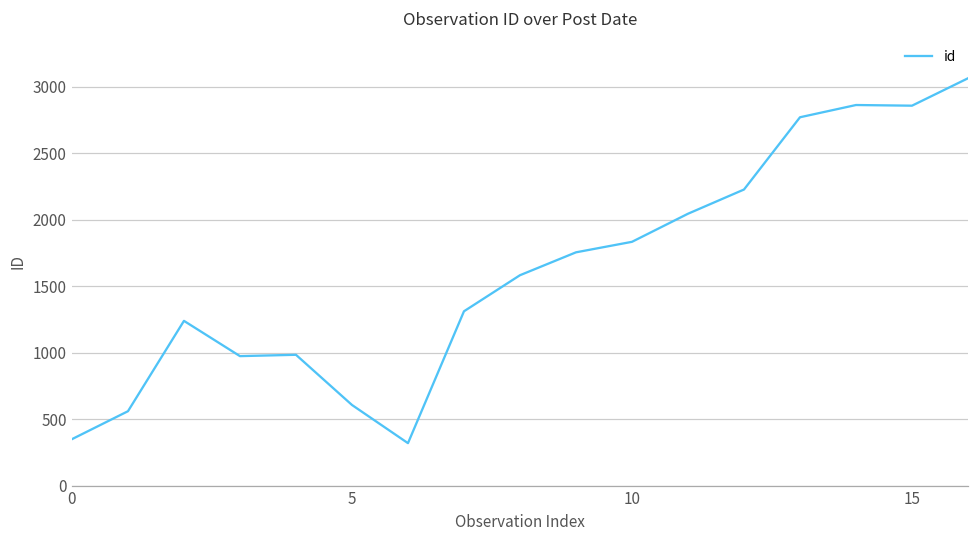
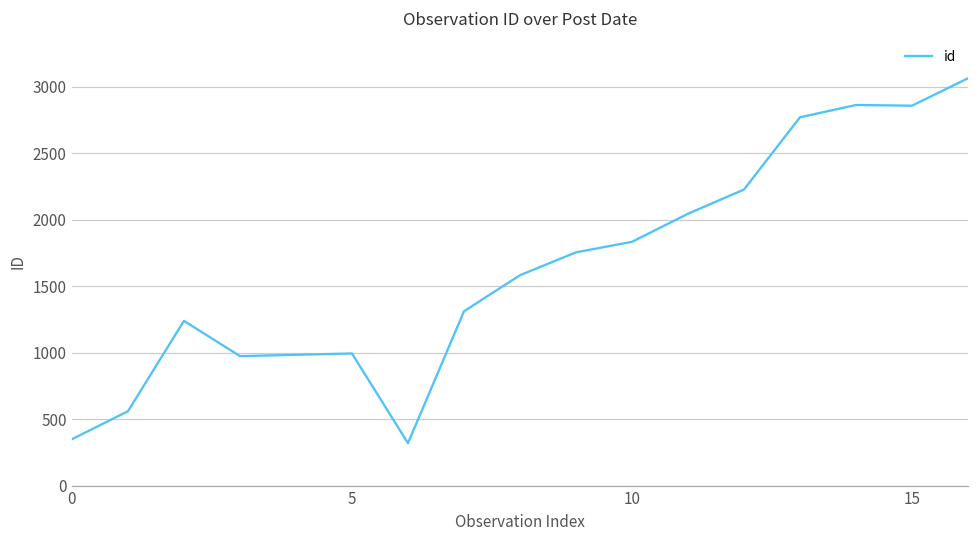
  {
    "0": 350,
-   "5": 610,
+   "5": 990,
    "10": 1830,
    "15": 2860
  }
